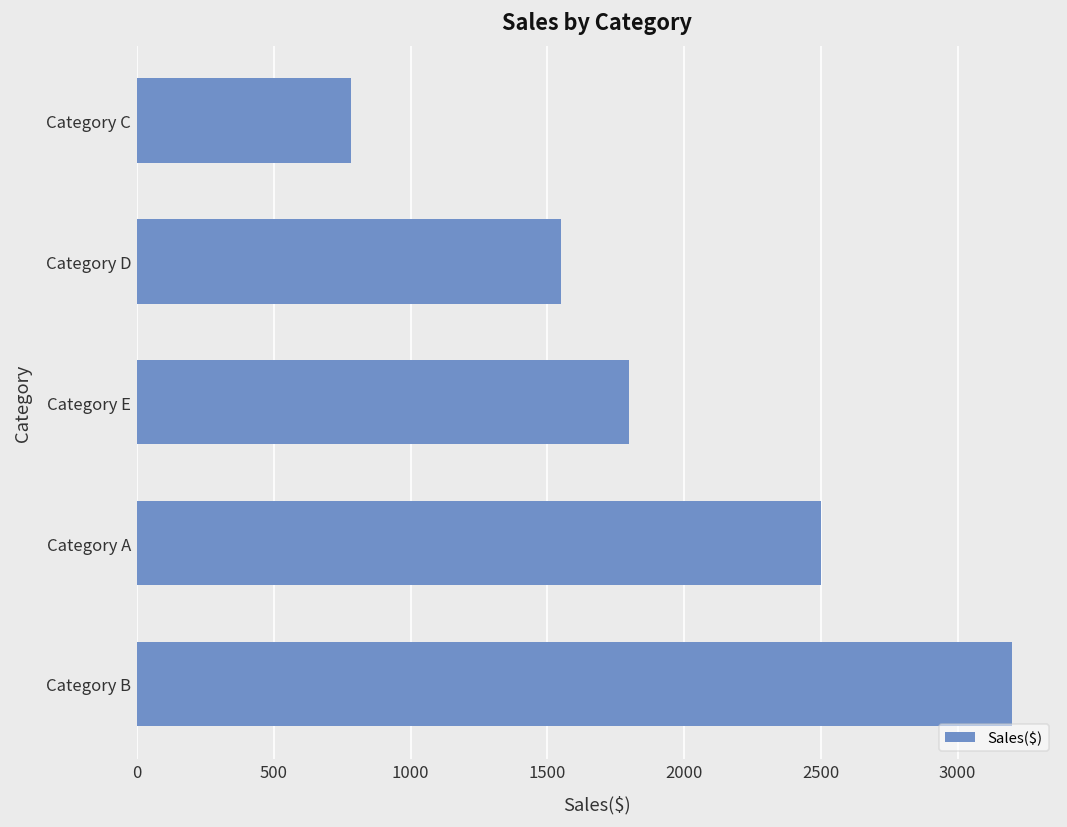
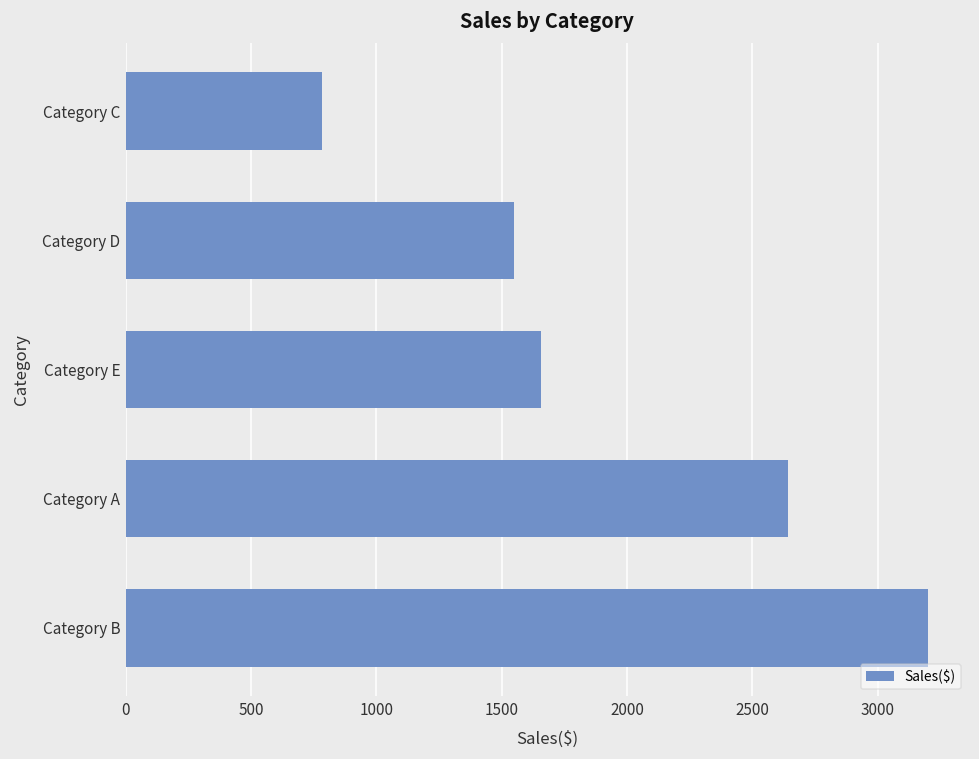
  {
    "Category C": 780,
    "Category D": 1550,
-   "Category E": 1800,
-   "Category A": 2500,
+   "Category E": 1660,
+   "Category A": 2640,
    "Category B": 3200
  }
